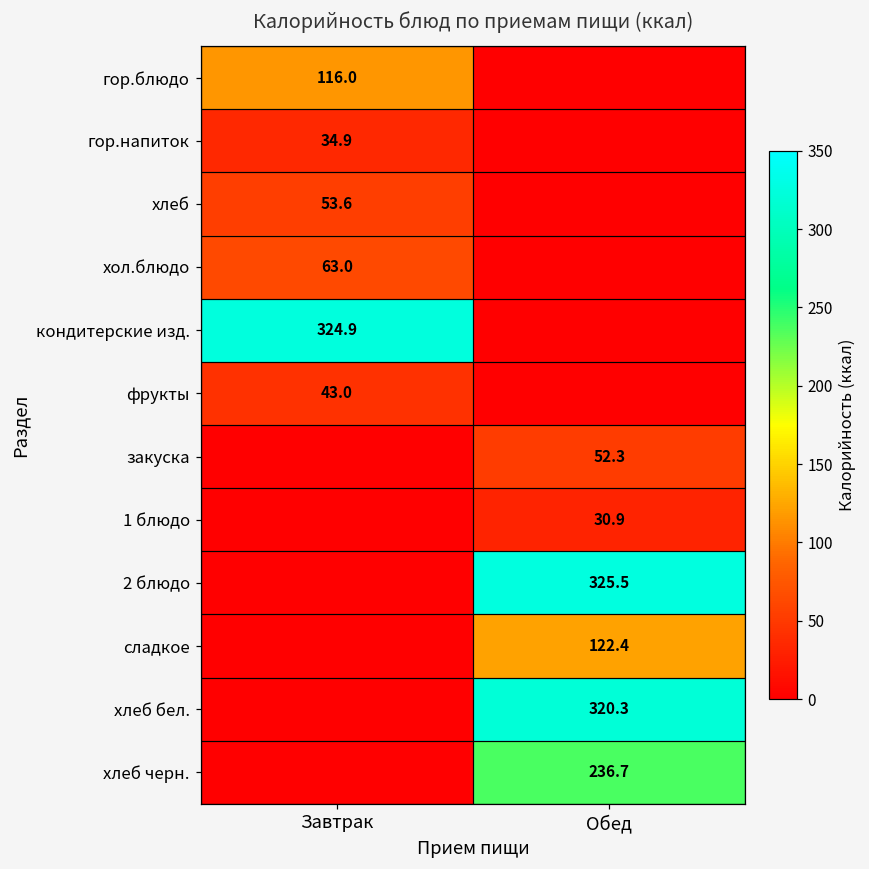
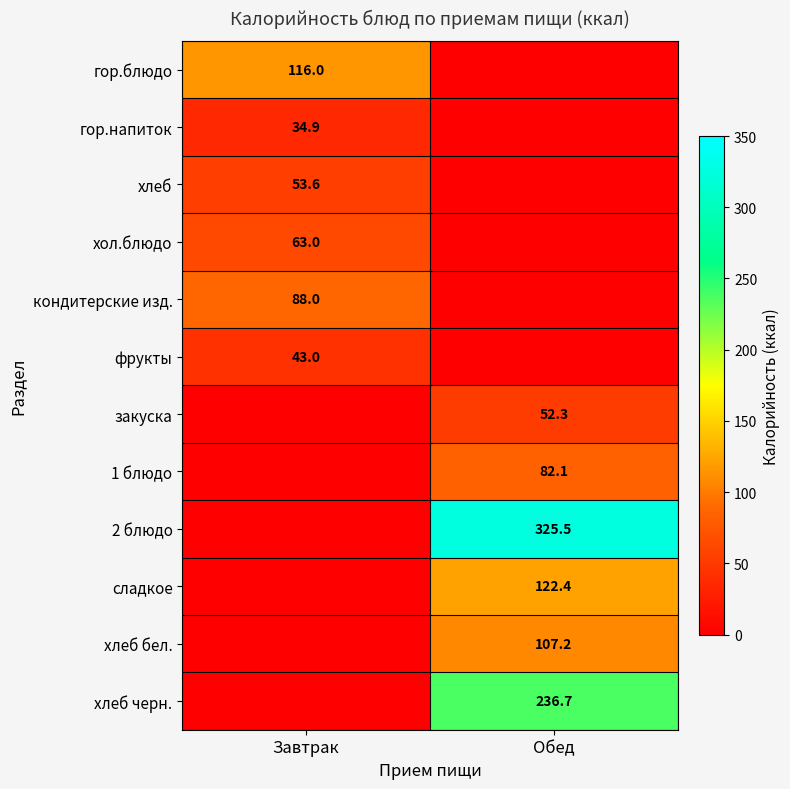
  {
    "гор.блюдо": {
      "Завтрак": 116.0
    },
    "гор.напиток": {
      "Завтрак": 34.9
    },
    "хлеб": {
      "Завтрак": 53.6
    },
    "хол.блюдо": {
      "Завтрак": 63.0
    },
    "кондитерские изд.": {
-     "Завтрак": 324.9
+     "Завтрак": 88.0
    },
    "фрукты": {
      "Завтрак": 43.0
    },
    "закуска": {
      "Обед": 52.3
    },
    "1 блюдо": {
-     "Обед": 30.9
+     "Обед": 82.1
    },
    "2 блюдо": {
      "Обед": 325.5
    },
    "сладкое": {
      "Обед": 122.4
    },
    "хлеб бел.": {
-     "Обед": 320.3
+     "Обед": 107.2
    },
    "хлеб черн.": {
      "Обед": 236.7
    }
  }
